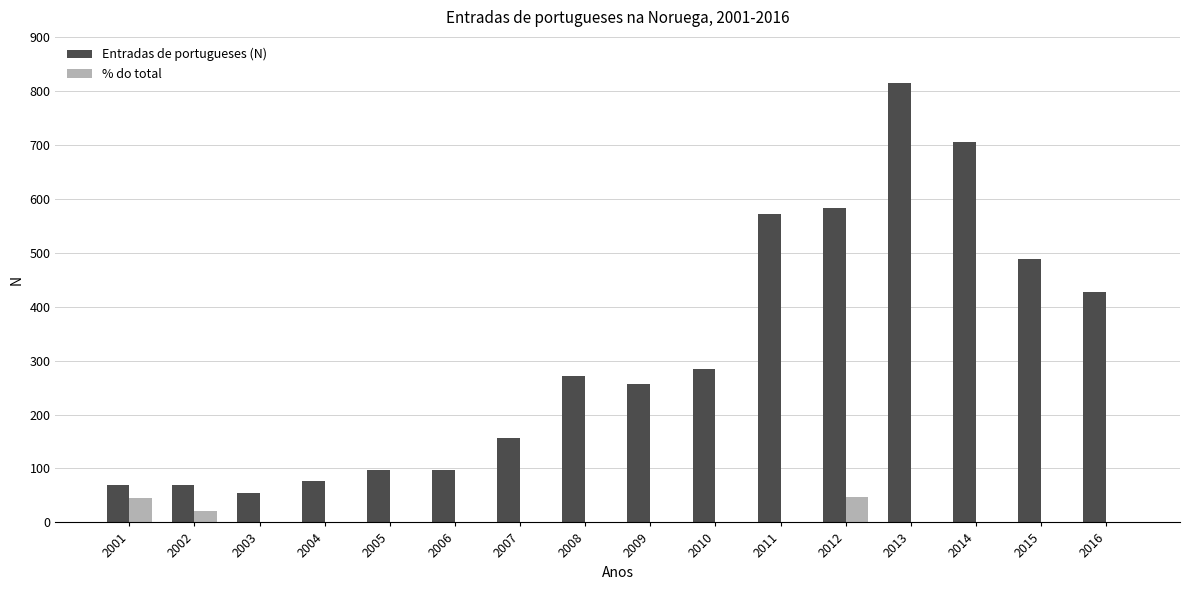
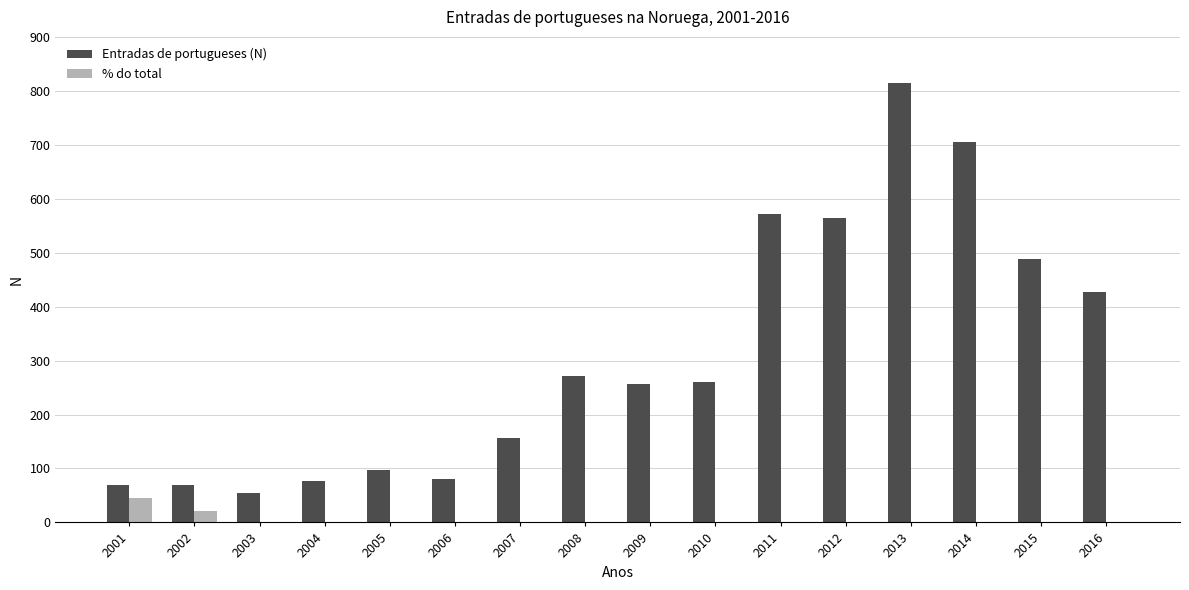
  {
    "Entradas de portugueses (N)": {
      "2001": 70,
      "2002": 70,
      "2003": 60,
      "2004": 80,
      "2005": 100,
-     "2006": 100,
+     "2006": 80,
      "2007": 160,
      "2008": 270,
      "2009": 260,
-     "2010": 280,
+     "2010": 260,
      "2011": 570,
-     "2012": 580,
+     "2012": 560,
      "2013": 820,
      "2014": 710,
      "2015": 490,
      "2016": 430
    },
    "% do total": {
      "2001": 50,
      "2002": 20,
-     "2012": 50
+     "2012": 0
    }
  }
